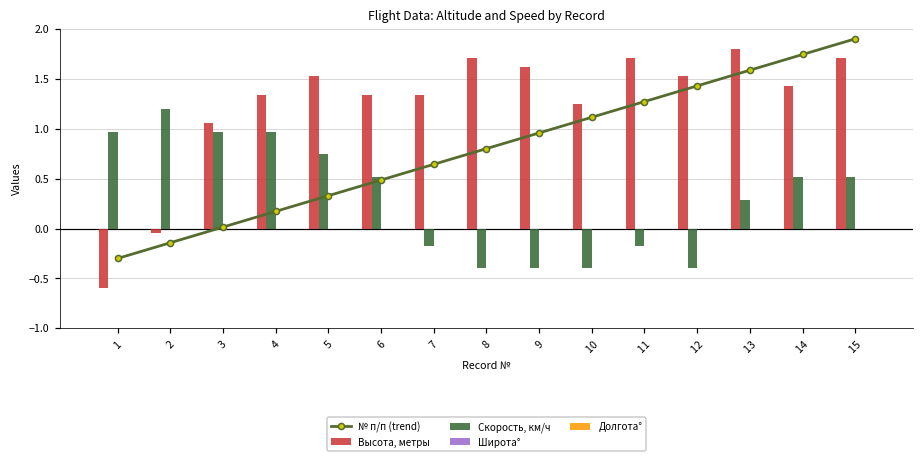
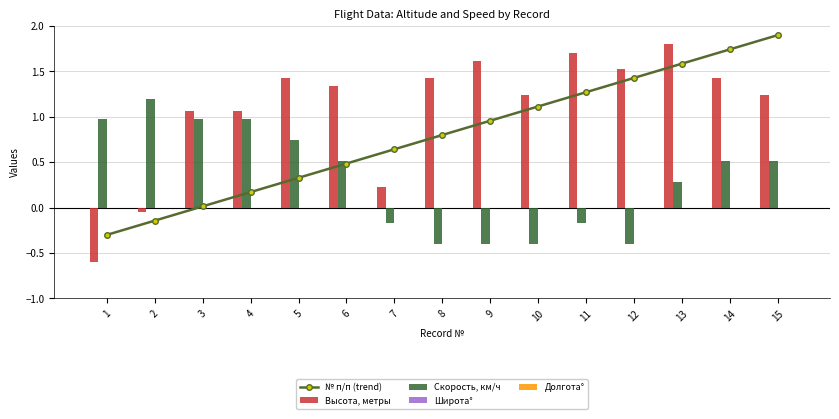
  {
    "Высота, метры": {
      "1": -0.6,
      "2": 0.0,
      "3": 1.1,
-     "4": 1.3,
-     "5": 1.5,
+     "4": 1.1,
+     "5": 1.4,
      "6": 1.3,
-     "7": 1.3,
-     "8": 1.7,
+     "7": 0.2,
+     "8": 1.4,
      "9": 1.6,
      "10": 1.2,
      "11": 1.7,
      "12": 1.5,
      "13": 1.8,
      "14": 1.4,
-     "15": 1.7
+     "15": 1.2
    },
    "Широта°": {
      "1": 0.0,
      "2": 0.0,
      "3": 0.0,
      "4": 0.0,
      "5": 0.0,
      "6": 0.0,
      "7": 0.0,
      "8": 0.0,
      "9": 0.0,
      "10": 0.0,
      "11": 0.0,
      "12": 0.0,
      "13": 0.0,
      "14": 0.0,
      "15": 0.0
    },
    "Долгота°": {
      "1": 0.0,
      "2": 0.0,
      "3": 0.0,
      "4": 0.0,
      "5": 0.0,
      "6": 0.0,
      "7": 0.0,
      "8": 0.0,
      "9": 0.0,
      "10": 0.0,
      "11": 0.0,
      "12": 0.0,
      "13": 0.0,
      "14": 0.0,
      "15": 0.0
    }
  }
